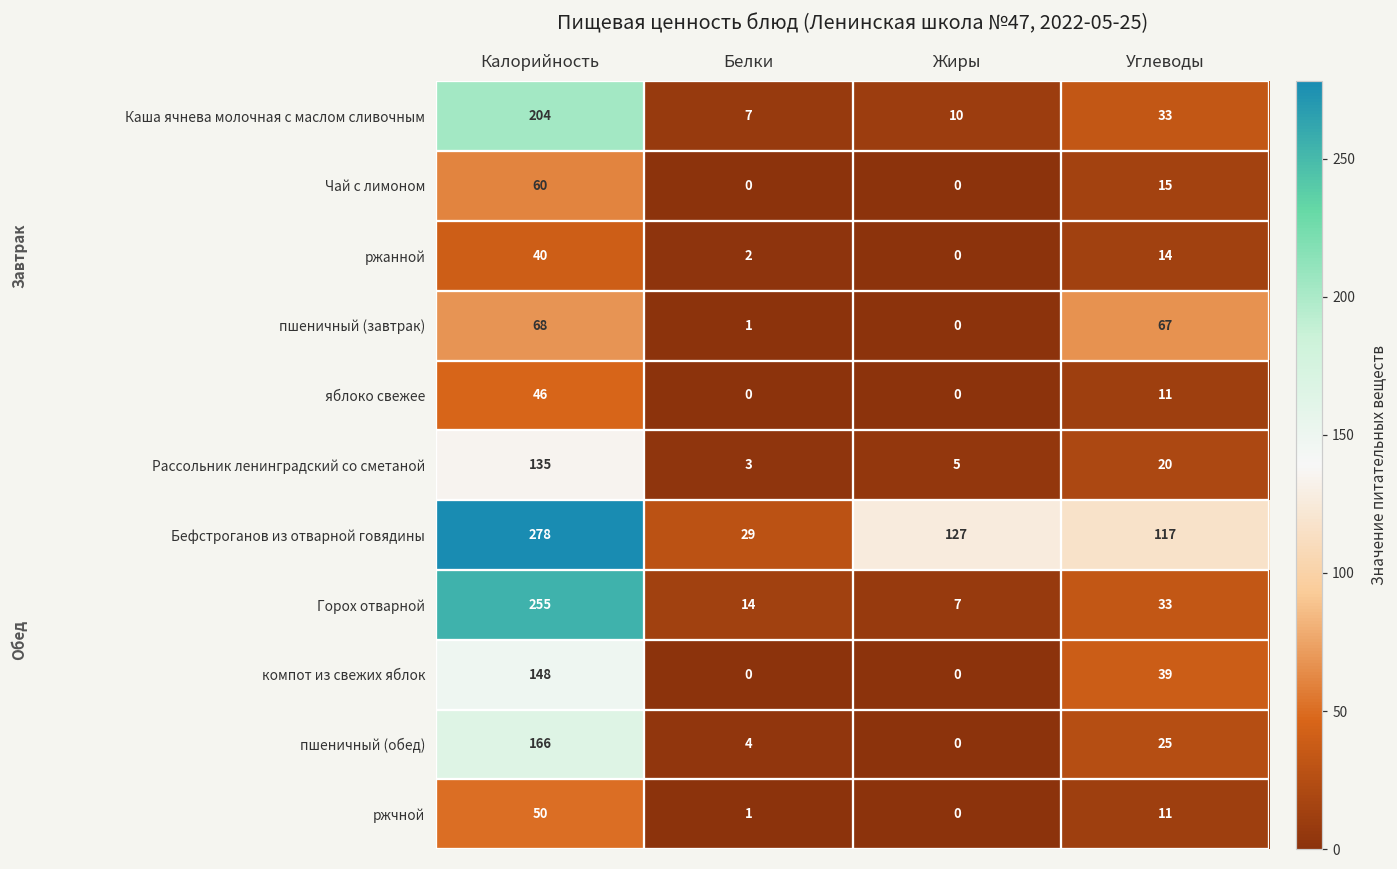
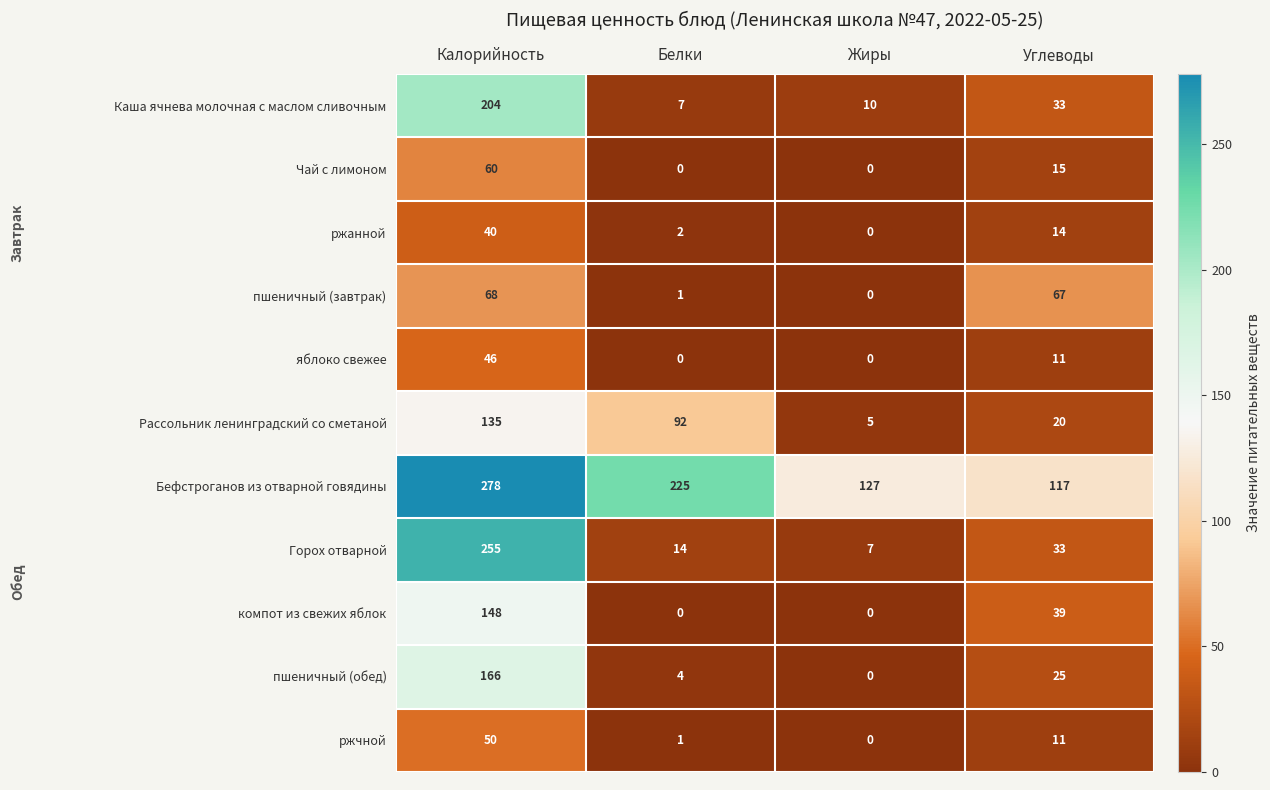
  {
    "Каша ячнева молочная с маслом сливочным": {
      "Калорийность": 204,
      "Белки": 7,
      "Жиры": 10,
      "Углеводы": 33
    },
    "Чай с лимоном": {
      "Калорийность": 60,
      "Белки": 0,
      "Жиры": 0,
      "Углеводы": 15
    },
    "ржанной": {
      "Калорийность": 40,
      "Белки": 2,
      "Жиры": 0,
      "Углеводы": 14
    },
    "пшеничный (завтрак)": {
      "Калорийность": 68,
      "Белки": 1,
      "Жиры": 0,
      "Углеводы": 67
    },
    "яблоко свежее": {
      "Калорийность": 46,
      "Белки": 0,
      "Жиры": 0,
      "Углеводы": 11
    },
    "Рассольник ленинградский со сметаной": {
      "Калорийность": 135,
-     "Белки": 3,
+     "Белки": 92,
      "Жиры": 5,
      "Углеводы": 20
    },
    "Бефстроганов из отварной говядины": {
      "Калорийность": 278,
-     "Белки": 29,
+     "Белки": 225,
      "Жиры": 127,
      "Углеводы": 117
    },
    "Горох отварной": {
      "Калорийность": 255,
      "Белки": 14,
      "Жиры": 7,
      "Углеводы": 33
    },
    "компот из свежих яблок": {
      "Калорийность": 148,
      "Белки": 0,
      "Жиры": 0,
      "Углеводы": 39
    },
    "пшеничный (обед)": {
      "Калорийность": 166,
      "Белки": 4,
      "Жиры": 0,
      "Углеводы": 25
    },
    "ржчной": {
      "Калорийность": 50,
      "Белки": 1,
      "Жиры": 0,
      "Углеводы": 11
    }
  }
